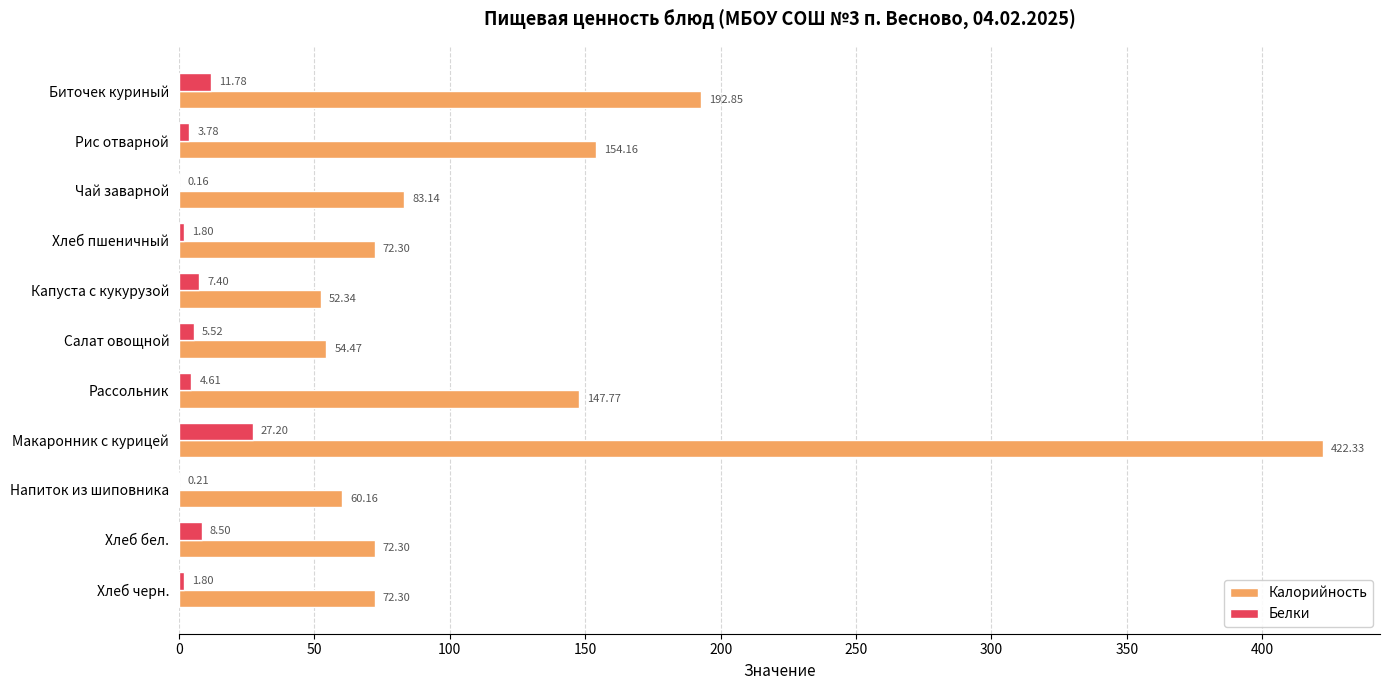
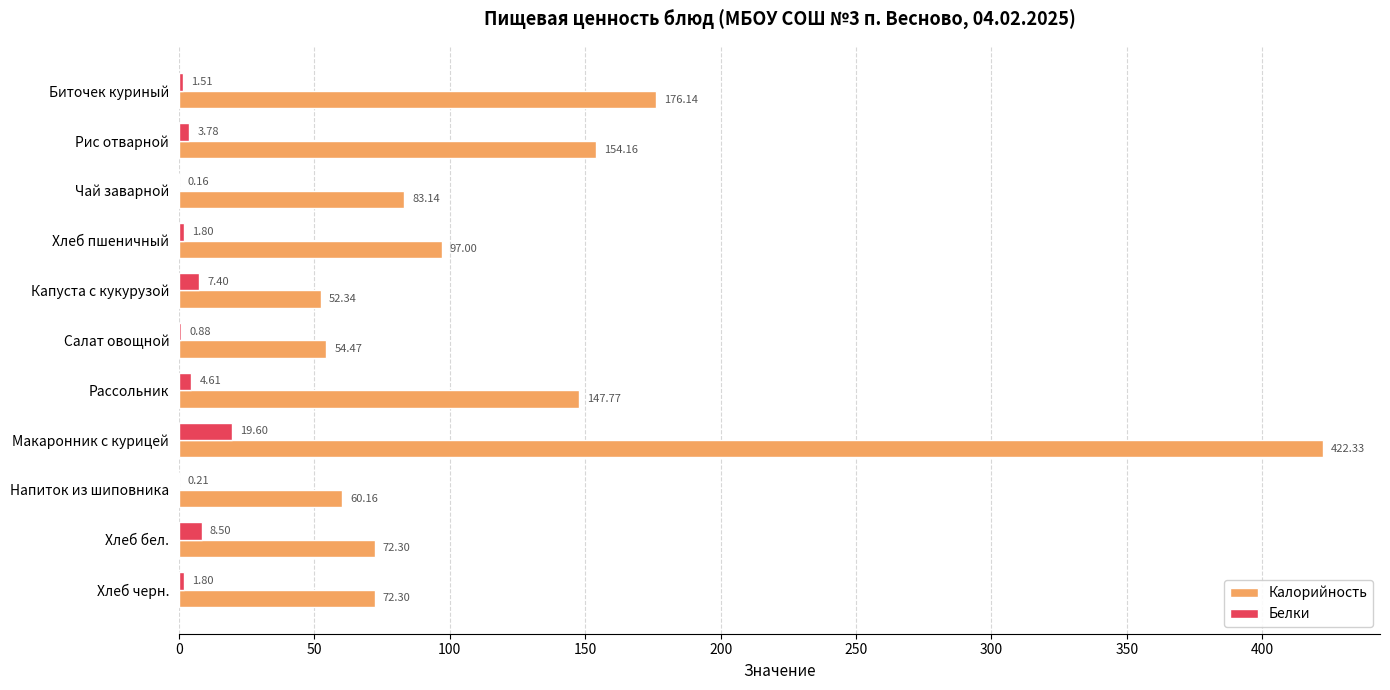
  {
    "Калорийность": {
-     "Биточек куриный": 192.85,
+     "Биточек куриный": 176.14,
      "Рис отварной": 154.16,
      "Чай заварной": 83.14,
-     "Хлеб пшеничный": 72.30,
+     "Хлеб пшеничный": 97.00,
      "Капуста с кукурузой": 52.34,
      "Салат овощной": 54.47,
      "Рассольник": 147.77,
      "Макаронник с курицей": 422.33,
      "Напиток из шиповника": 60.16,
      "Хлеб бел.": 72.30,
      "Хлеб черн.": 72.30
    },
    "Белки": {
-     "Биточек куриный": 11.78,
+     "Биточек куриный": 1.51,
      "Рис отварной": 3.78,
      "Чай заварной": 0.16,
      "Хлеб пшеничный": 1.80,
      "Капуста с кукурузой": 7.40,
-     "Салат овощной": 5.52,
+     "Салат овощной": 0.88,
      "Рассольник": 4.61,
-     "Макаронник с курицей": 27.20,
+     "Макаронник с курицей": 19.60,
      "Напиток из шиповника": 0.21,
      "Хлеб бел.": 8.50,
      "Хлеб черн.": 1.80
    }
  }
